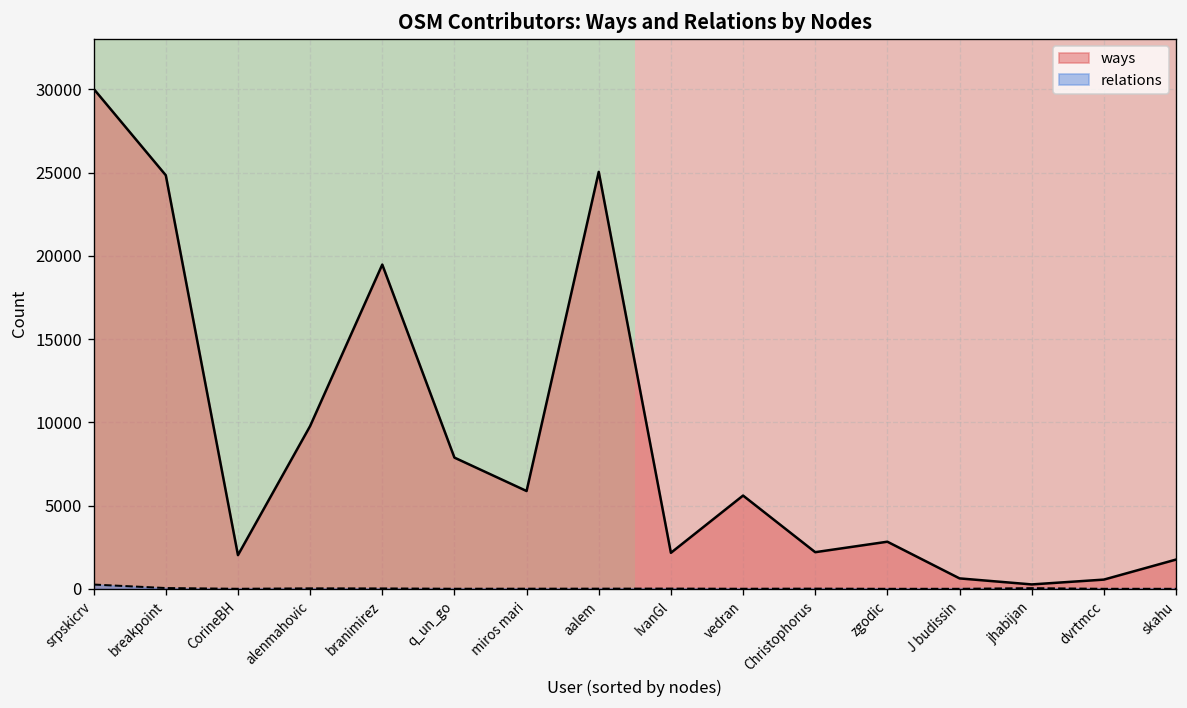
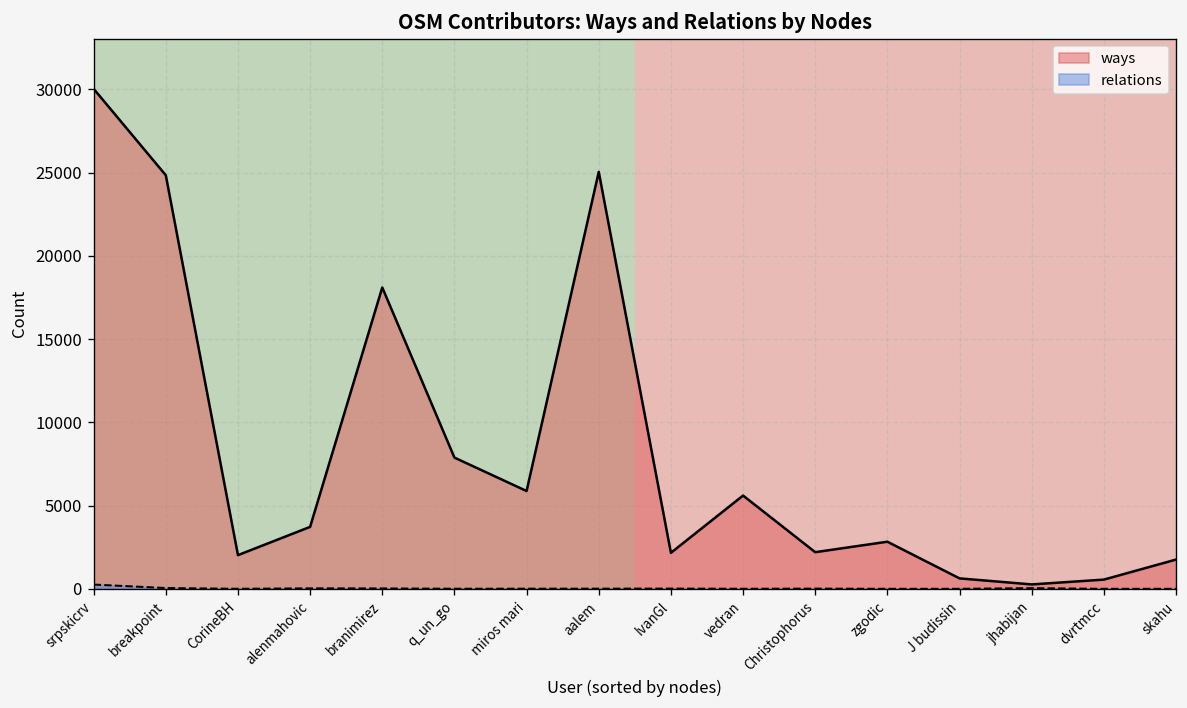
  {
    "ways": {
      "srpskicrv": 30000,
      "breakpoint": 24800,
      "CorineBH": 2000,
-     "alenmahovic": 9800,
-     "branimirez": 19500,
+     "alenmahovic": 3700,
+     "branimirez": 18100,
      "q_un_go": 7900,
      "miros mari": 5900,
      "aalem": 25000,
      "IvanGl": 2200,
      "vedran": 5600,
      "Christophorus": 2200,
      "zgodic": 2800,
      "J budissin": 600,
      "jhabijan": 300,
      "dvrtmcc": 600,
      "skahu": 1800
    },
    "relations": {
      "srpskicrv": 300,
      "breakpoint": 0,
      "CorineBH": 0,
      "alenmahovic": 0,
      "branimirez": 0,
      "q_un_go": 0,
      "miros mari": 0,
      "aalem": 0,
      "IvanGl": 0,
      "vedran": 0,
      "Christophorus": 0,
      "zgodic": 0,
      "J budissin": 0,
      "jhabijan": 0,
      "dvrtmcc": 0,
      "skahu": 0
    }
  }
